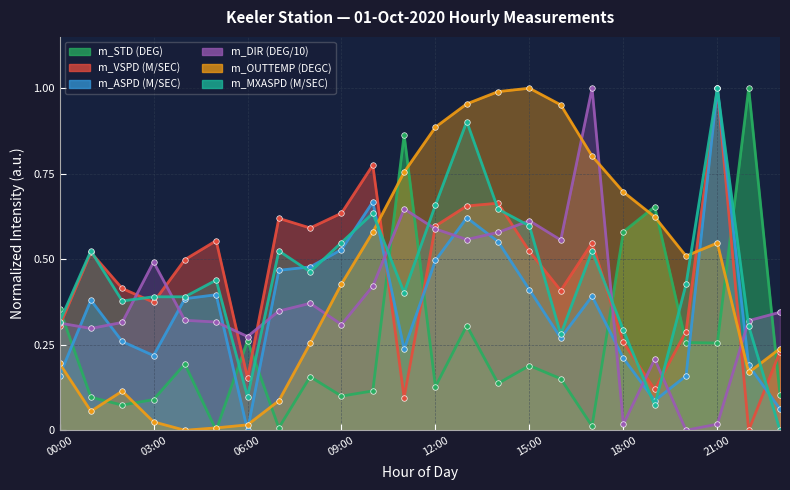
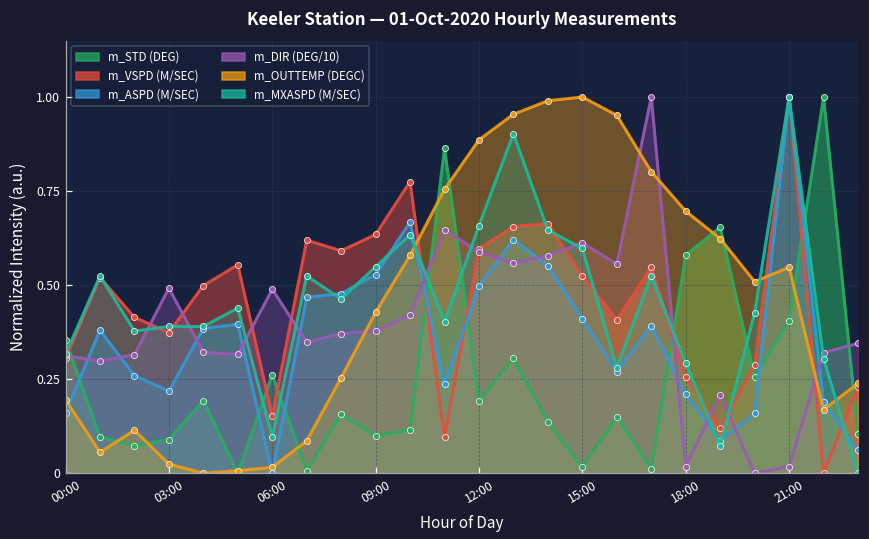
  {
    "m_STD (DEG)": {
      "00:00": 0.35,
      "03:00": 0.09,
      "06:00": 0.26,
      "09:00": 0.10,
-     "12:00": 0.13,
-     "15:00": 0.19,
+     "12:00": 0.19,
+     "15:00": 0.02,
      "18:00": 0.58,
-     "21:00": 0.25
+     "21:00": 0.40
    },
    "m_DIR (DEG/10)": {
      "03:00": 0.49,
-     "06:00": 0.27,
-     "09:00": 0.31,
+     "06:00": 0.49,
+     "09:00": 0.38,
      "12:00": 0.59,
      "15:00": 0.61,
      "18:00": 0.02,
      "21:00": 0.02
    }
  }
